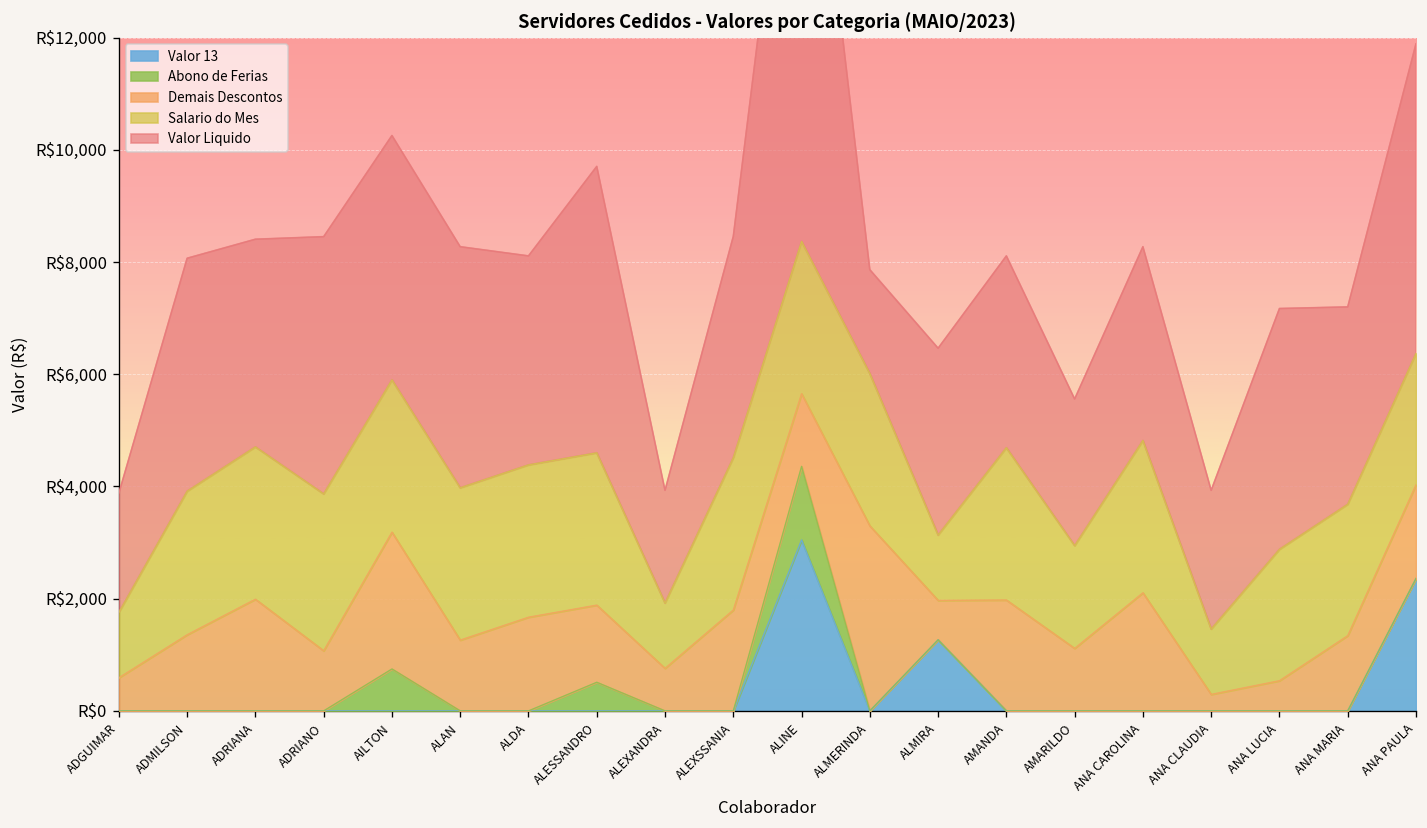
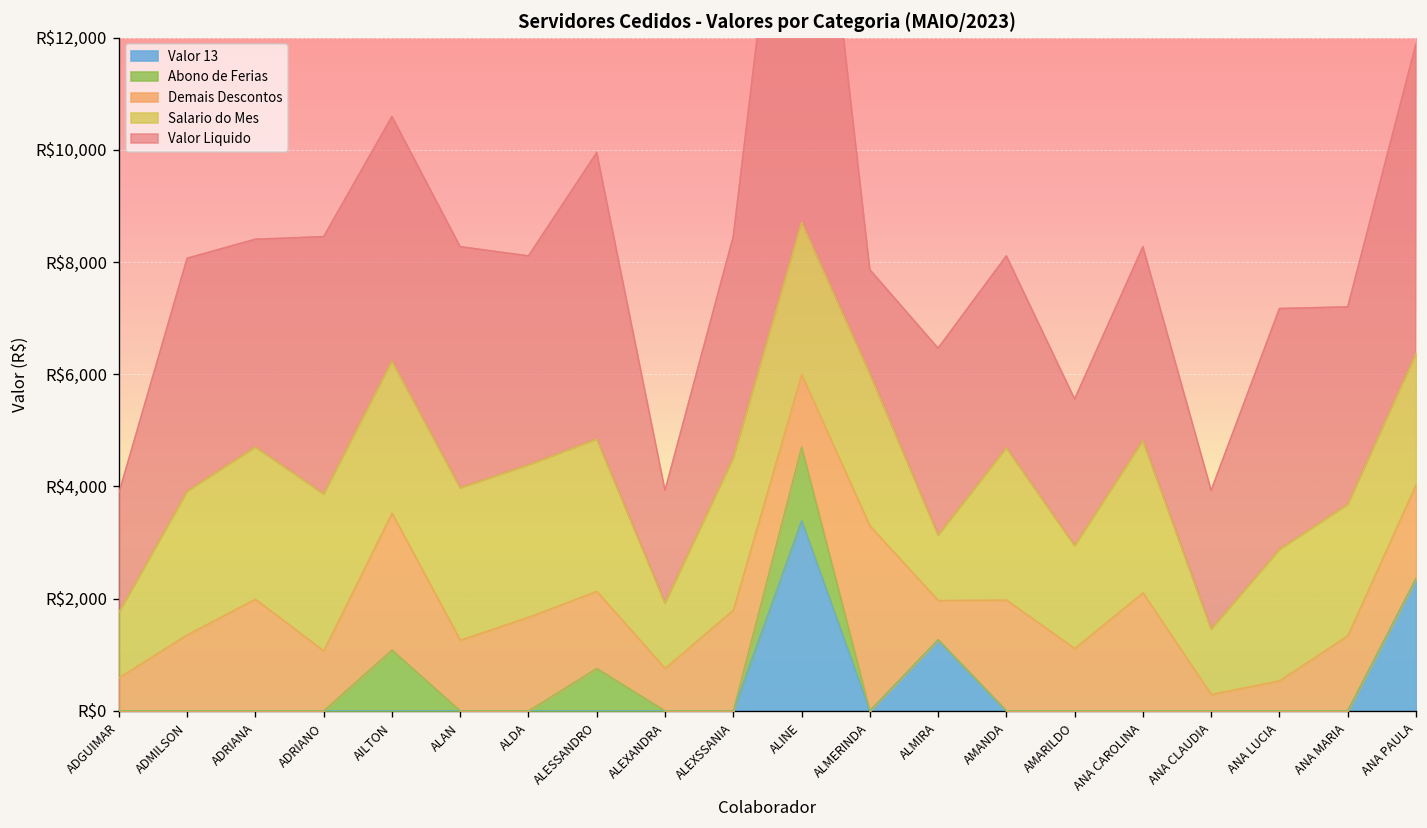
  {
    "Valor 13": {
      "AILTON": "R$0",
      "ALESSANDRO": "R$0",
-     "ALINE": "R$3,000"
+     "ALINE": "R$3,400"
    },
    "Abono de Ferias": {
-     "AILTON": "R$700",
-     "ALESSANDRO": "R$500",
+     "AILTON": "R$1,100",
+     "ALESSANDRO": "R$800",
      "ALINE": "R$1,300"
    }
  }
